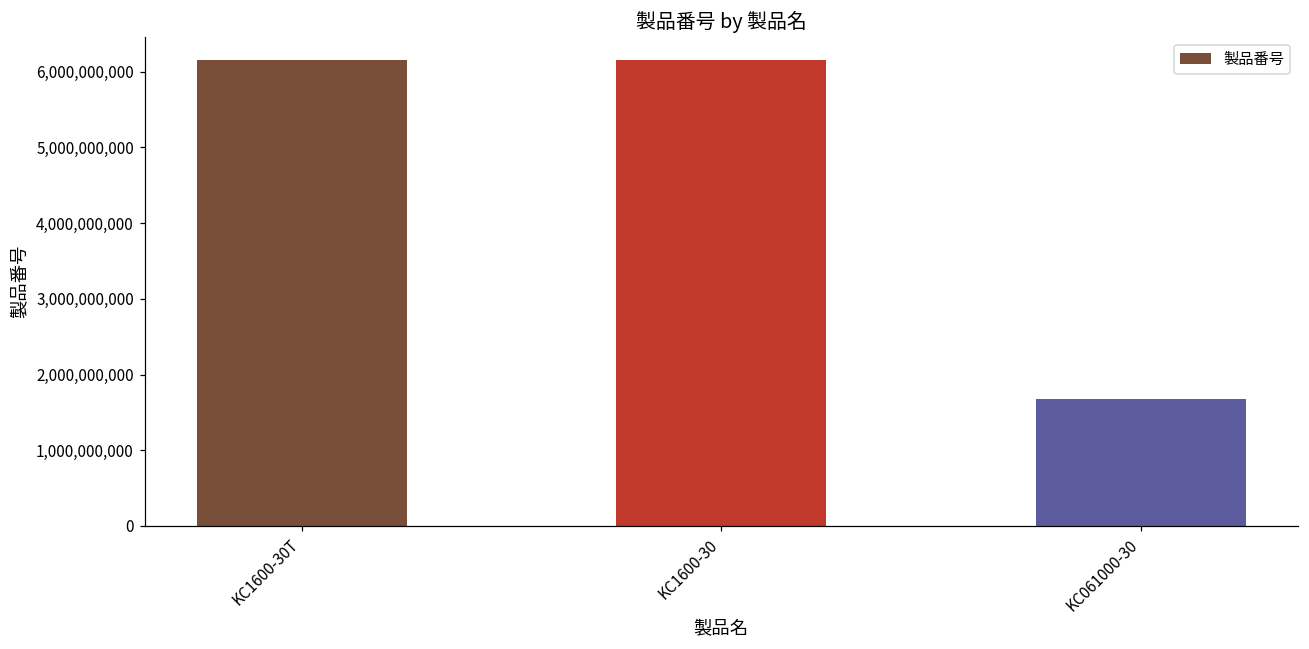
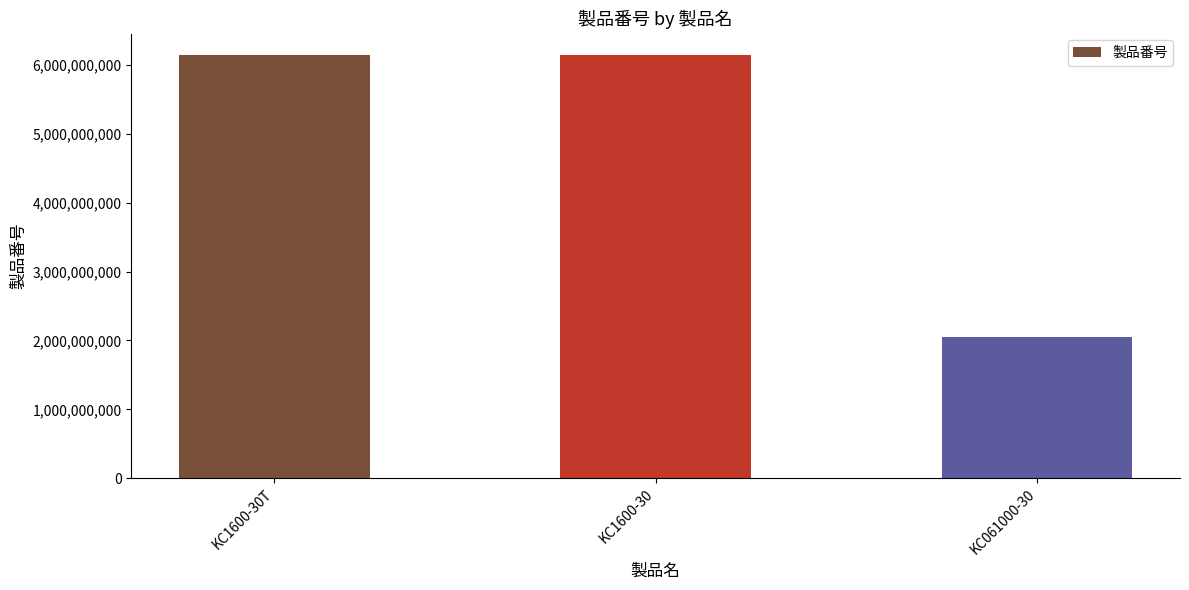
  {
    "KC1600-30T": "6,200,000,000",
    "KC1600-30": "6,200,000,000",
-   "KC061000-30": "1,700,000,000"
+   "KC061000-30": "2,100,000,000"
  }
